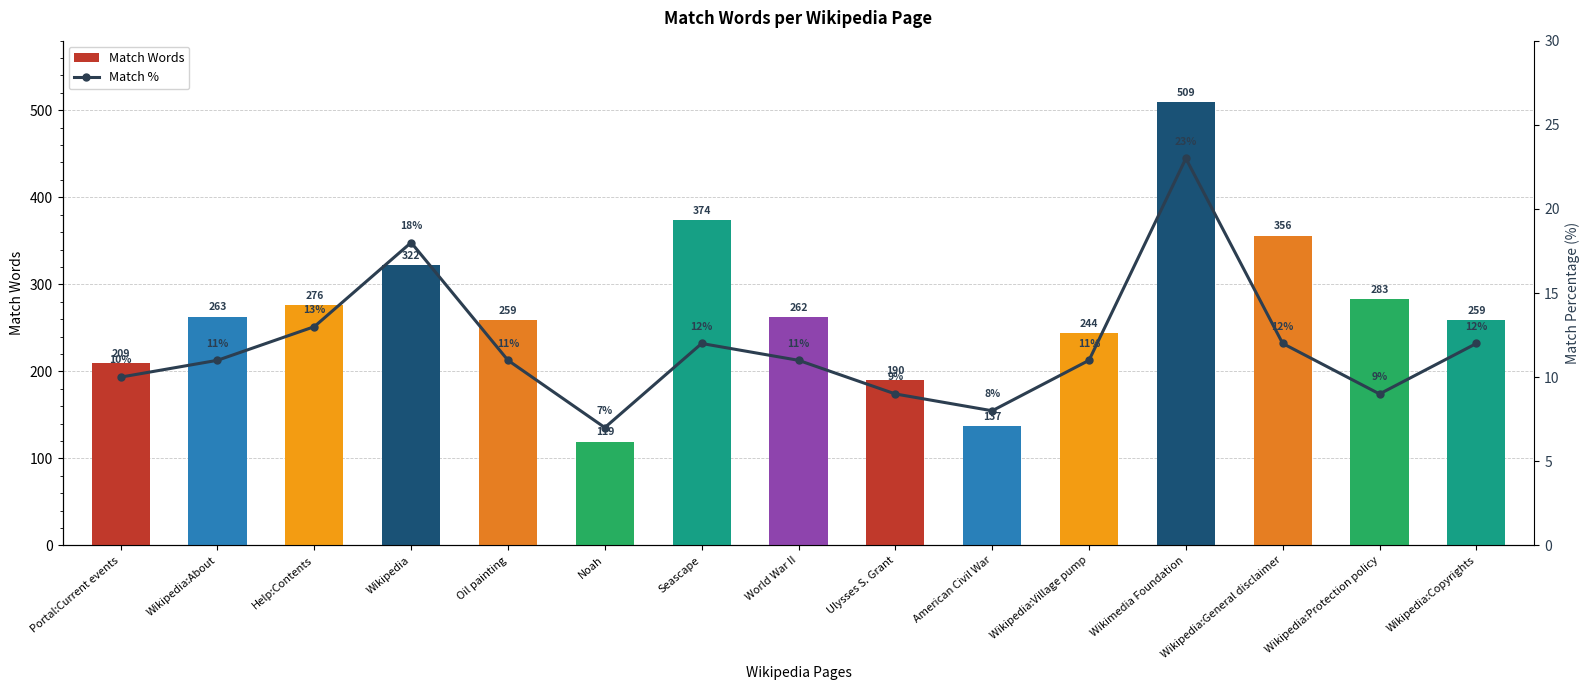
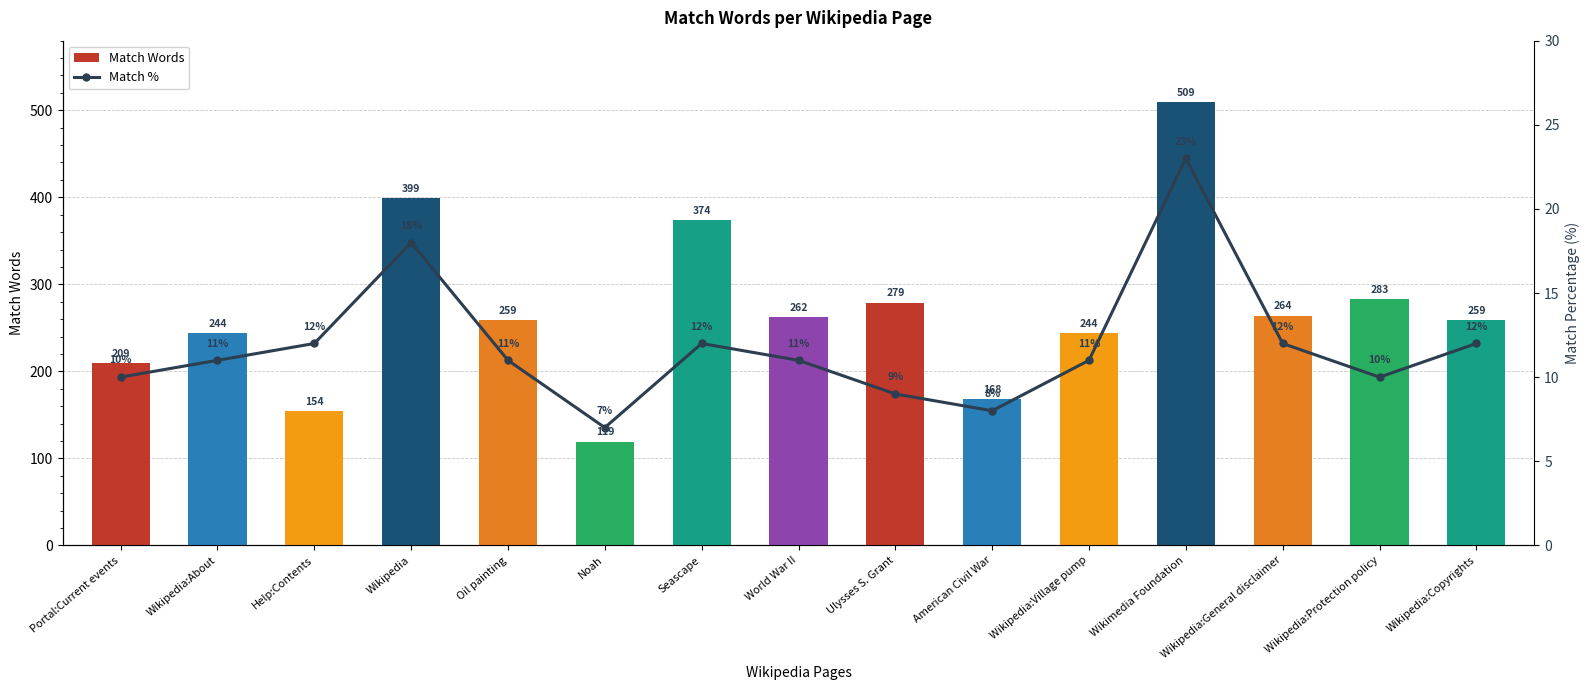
  {
    "Match Words": {
-     "Wikipedia:About": "263",
-     "Help:Contents": "276",
-     "Wikipedia": "322",
+     "Wikipedia:About": "244",
+     "Help:Contents": "154",
+     "Wikipedia": "399",
      "Oil painting": "259",
      "Seascape": "374",
      "World War II": "262",
-     "Ulysses S. Grant": "190",
-     "American Civil War": "137",
+     "Ulysses S. Grant": "279",
+     "American Civil War": "168",
      "Wikipedia:Village pump": "244",
      "Wikimedia Foundation": "509",
-     "Wikipedia:General disclaimer": "356",
+     "Wikipedia:General disclaimer": "264",
      "Wikipedia:Protection policy": "283",
      "Wikipedia:Copyrights": "259"
    },
    "Match %": {
      "Wikipedia:About": "11%",
-     "Help:Contents": "13%",
+     "Help:Contents": "12%",
      "Wikipedia": "18%",
      "Oil painting": "11%",
      "Noah": "7%",
      "Seascape": "12%",
      "World War II": "11%",
      "American Civil War": "8%",
      "Wikipedia:Village pump": "11%",
      "Wikipedia:General disclaimer": "12%",
-     "Wikipedia:Protection policy": "9%",
+     "Wikipedia:Protection policy": "10%",
      "Wikipedia:Copyrights": "12%"
    }
  }
